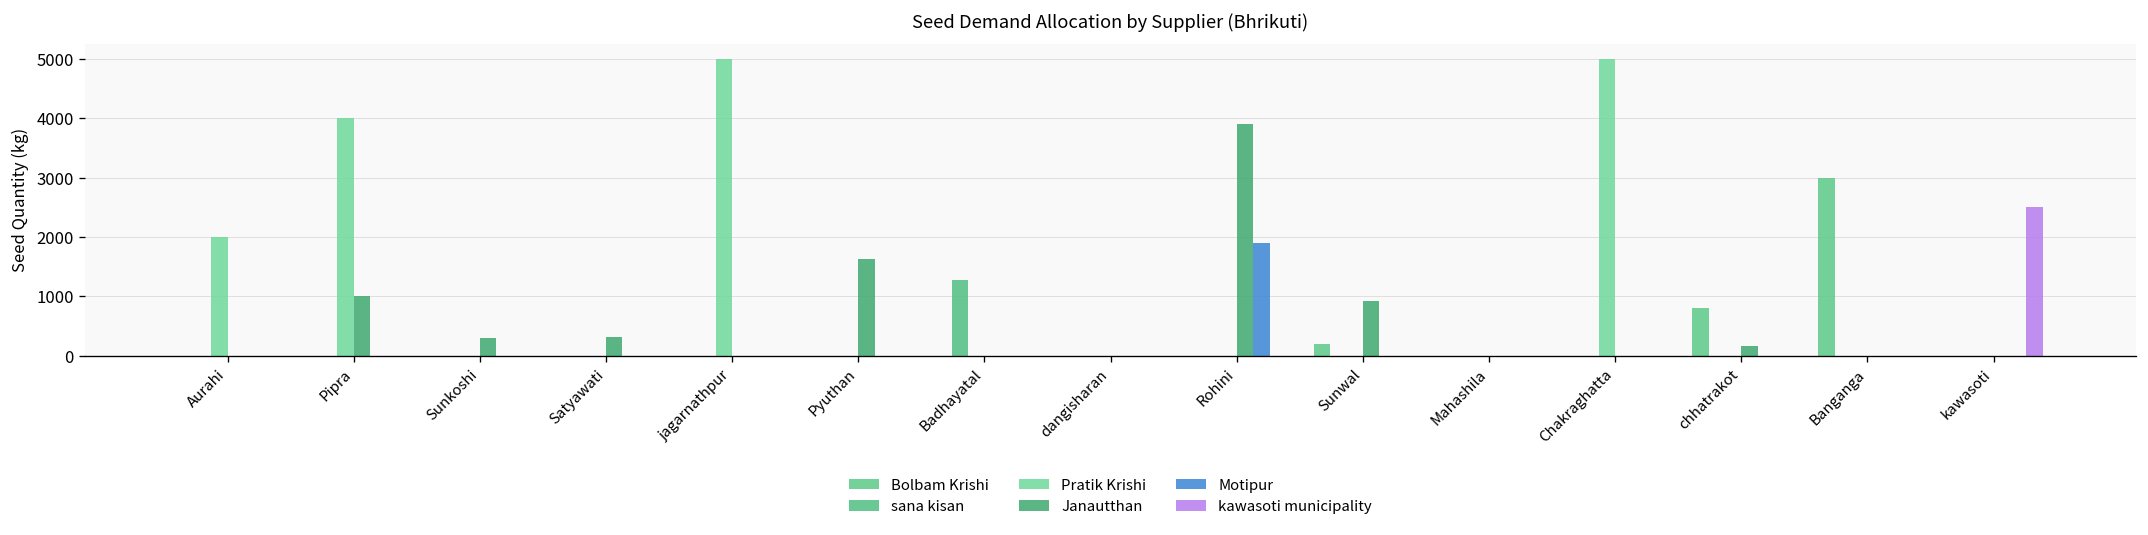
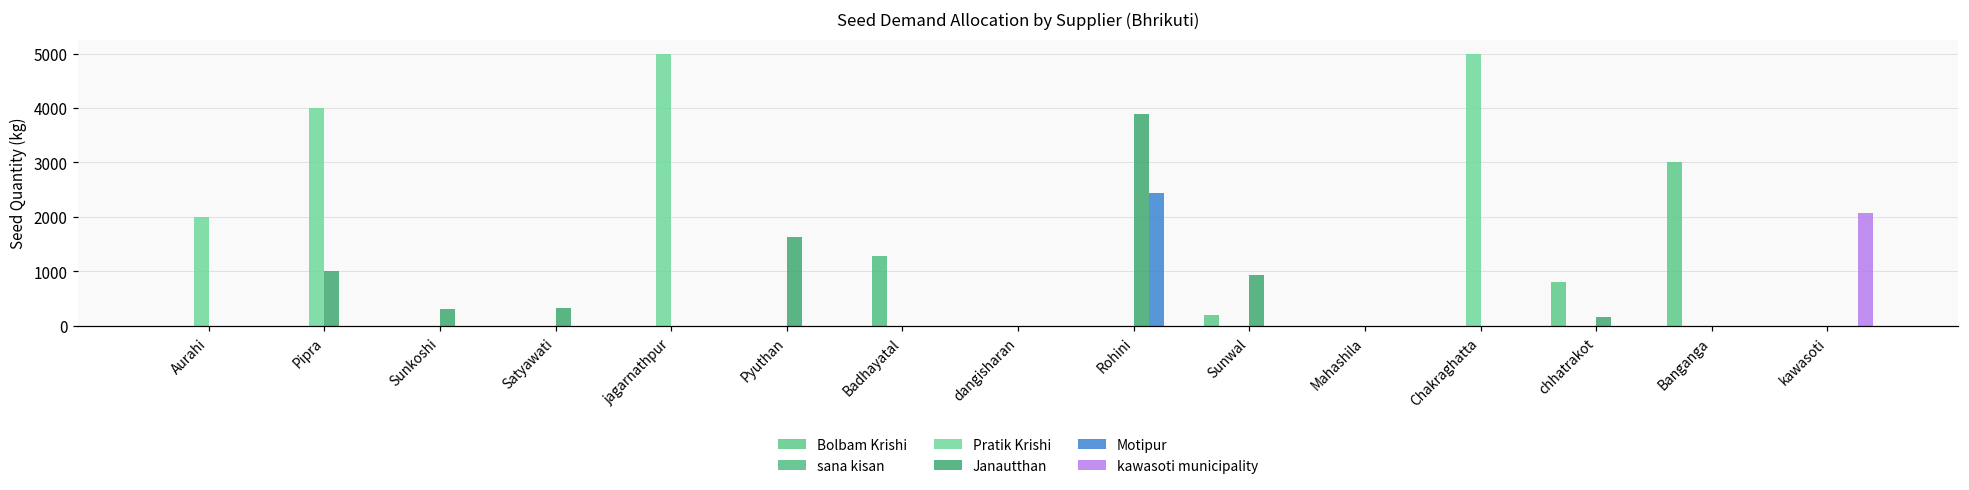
  {
    "Motipur": {
      "Aurahi": 0,
      "Pipra": 0,
      "Sunkoshi": 0,
      "Satyawati": 0,
      "jagarnathpur": 0,
      "Pyuthan": 0,
      "Badhayatal": 0,
      "dangisharan": 0,
-     "Rohini": 1900,
+     "Rohini": 2400,
      "Sunwal": 0,
      "Mahashila": 0,
      "Chakraghatta": 0,
      "chhatrakot": 0,
      "Banganga": 0,
      "kawasoti": 0
    },
    "kawasoti municipality": {
      "Aurahi": 0,
      "Pipra": 0,
      "Sunkoshi": 0,
      "Satyawati": 0,
      "jagarnathpur": 0,
      "Pyuthan": 0,
      "Badhayatal": 0,
      "dangisharan": 0,
      "Rohini": 0,
      "Sunwal": 0,
      "Mahashila": 0,
      "Chakraghatta": 0,
      "chhatrakot": 0,
      "Banganga": 0,
-     "kawasoti": 2500
+     "kawasoti": 2100
    }
  }
